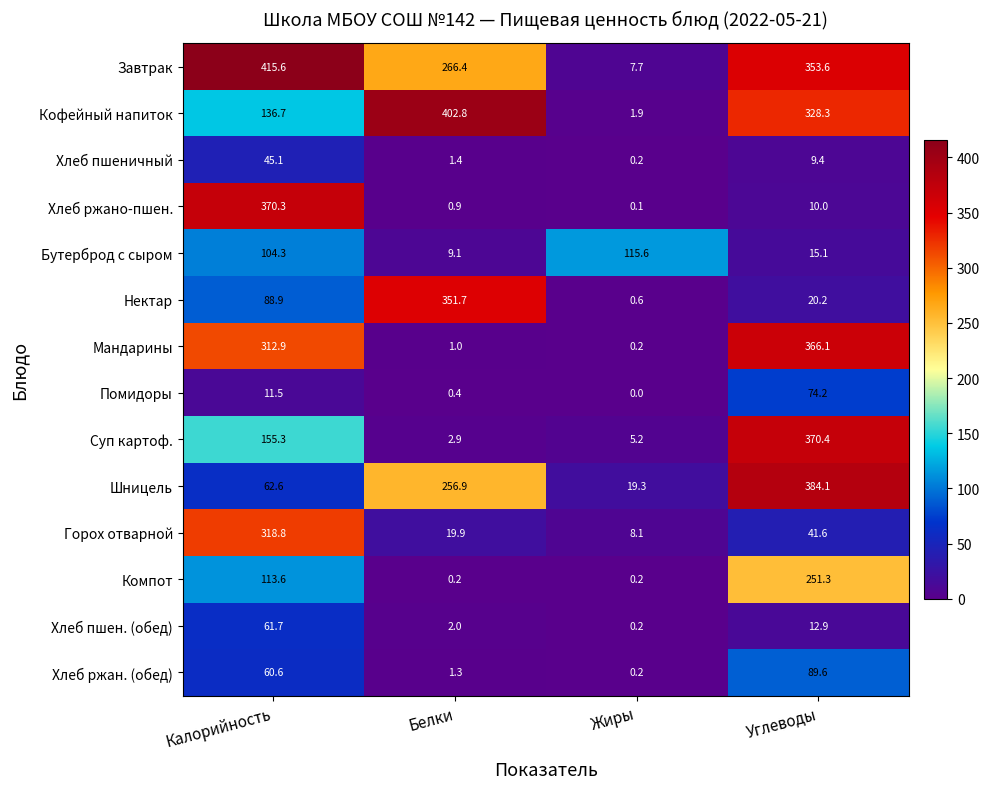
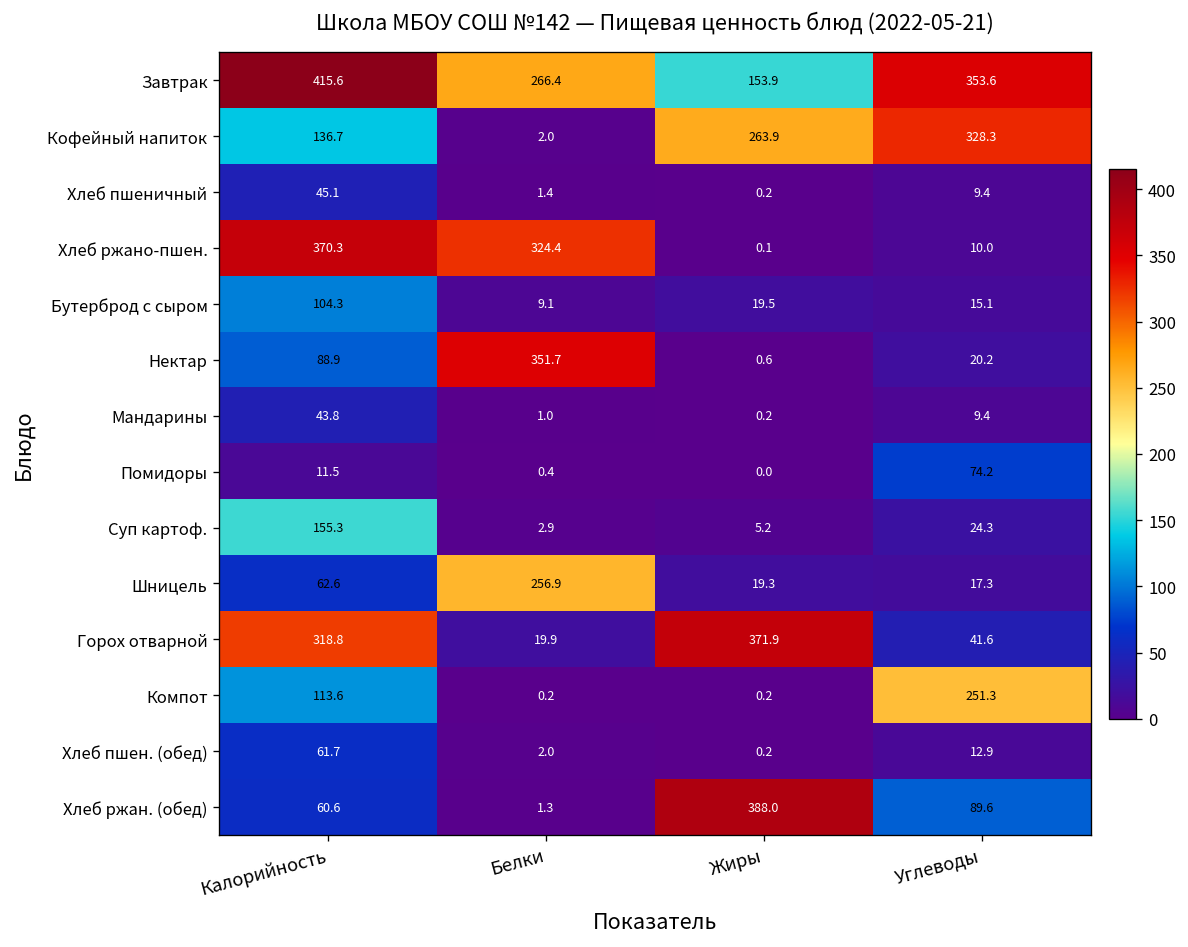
  {
    "Завтрак": {
      "Калорийность": 415.6,
      "Белки": 266.4,
-     "Жиры": 7.7,
+     "Жиры": 153.9,
      "Углеводы": 353.6
    },
    "Кофейный напиток": {
      "Калорийность": 136.7,
-     "Белки": 402.8,
-     "Жиры": 1.9,
+     "Белки": 2.0,
+     "Жиры": 263.9,
      "Углеводы": 328.3
    },
    "Хлеб пшеничный": {
      "Калорийность": 45.1,
      "Белки": 1.4,
      "Жиры": 0.2,
      "Углеводы": 9.4
    },
    "Хлеб ржано-пшен.": {
      "Калорийность": 370.3,
-     "Белки": 0.9,
+     "Белки": 324.4,
      "Жиры": 0.1,
      "Углеводы": 10.0
    },
    "Бутерброд с сыром": {
      "Калорийность": 104.3,
      "Белки": 9.1,
-     "Жиры": 115.6,
+     "Жиры": 19.5,
      "Углеводы": 15.1
    },
    "Нектар": {
      "Калорийность": 88.9,
      "Белки": 351.7,
      "Жиры": 0.6,
      "Углеводы": 20.2
    },
    "Мандарины": {
-     "Калорийность": 312.9,
+     "Калорийность": 43.8,
      "Белки": 1.0,
      "Жиры": 0.2,
-     "Углеводы": 366.1
+     "Углеводы": 9.4
    },
    "Помидоры": {
      "Калорийность": 11.5,
      "Белки": 0.4,
      "Жиры": 0.0,
      "Углеводы": 74.2
    },
    "Суп картоф.": {
      "Калорийность": 155.3,
      "Белки": 2.9,
      "Жиры": 5.2,
-     "Углеводы": 370.4
+     "Углеводы": 24.3
    },
    "Шницель": {
      "Калорийность": 62.6,
      "Белки": 256.9,
      "Жиры": 19.3,
-     "Углеводы": 384.1
+     "Углеводы": 17.3
    },
    "Горох отварной": {
      "Калорийность": 318.8,
      "Белки": 19.9,
-     "Жиры": 8.1,
+     "Жиры": 371.9,
      "Углеводы": 41.6
    },
    "Компот": {
      "Калорийность": 113.6,
      "Белки": 0.2,
      "Жиры": 0.2,
      "Углеводы": 251.3
    },
    "Хлеб пшен. (обед)": {
      "Калорийность": 61.7,
      "Белки": 2.0,
      "Жиры": 0.2,
      "Углеводы": 12.9
    },
    "Хлеб ржан. (обед)": {
      "Калорийность": 60.6,
      "Белки": 1.3,
-     "Жиры": 0.2,
+     "Жиры": 388.0,
      "Углеводы": 89.6
    }
  }
